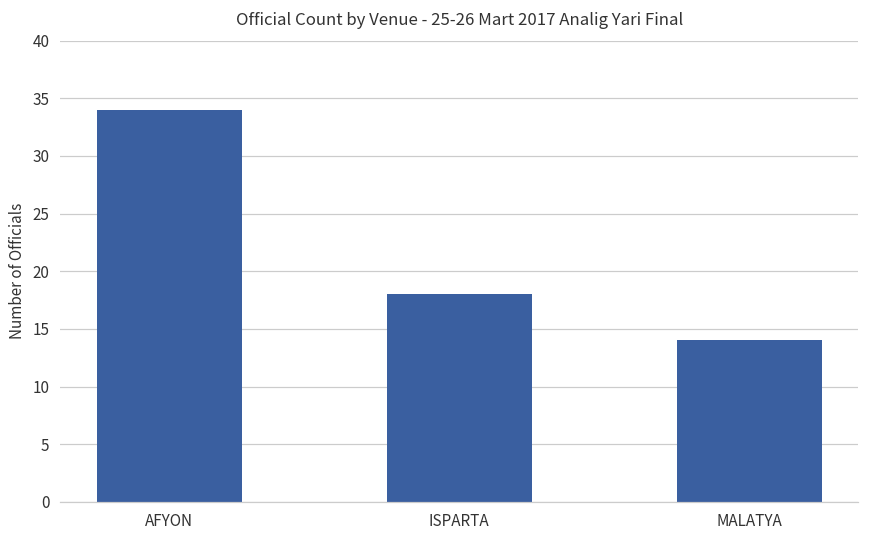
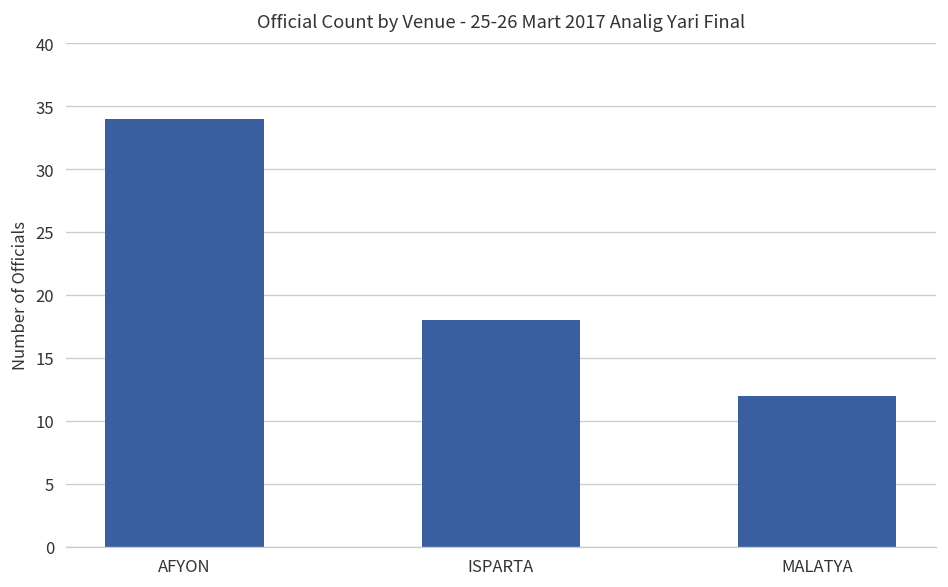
  {
    "AFYON": 34,
    "ISPARTA": 18,
-   "MALATYA": 14
+   "MALATYA": 12
  }
